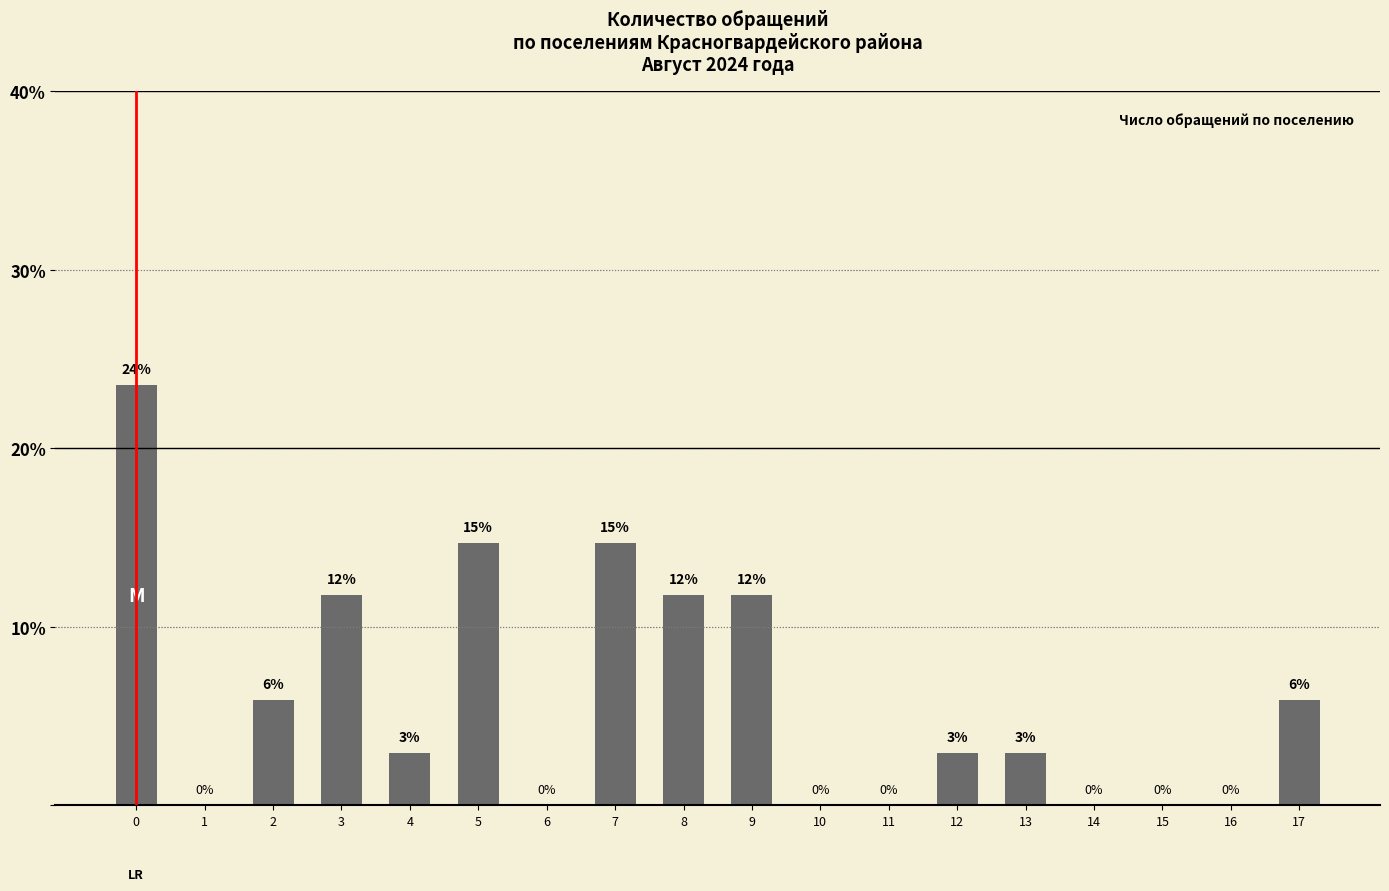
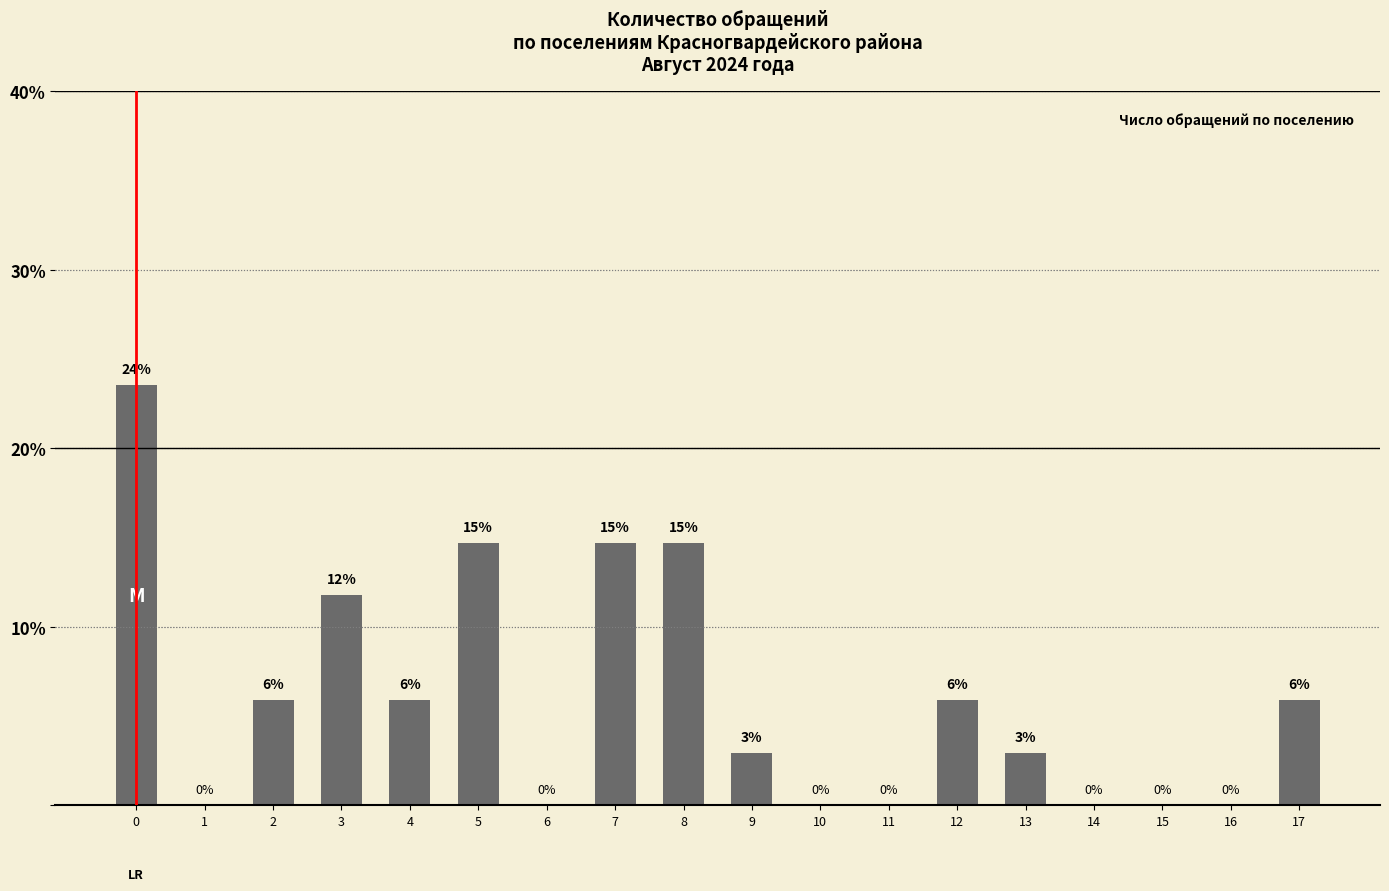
  {
    "0": "24%",
    "1": "0%",
    "2": "6%",
    "3": "12%",
-   "4": "3%",
+   "4": "6%",
    "5": "15%",
    "6": "0%",
    "7": "15%",
-   "8": "12%",
-   "9": "12%",
+   "8": "15%",
+   "9": "3%",
    "10": "0%",
    "11": "0%",
-   "12": "3%",
+   "12": "6%",
    "13": "3%",
    "14": "0%",
    "15": "0%",
    "16": "0%",
    "17": "6%"
  }
